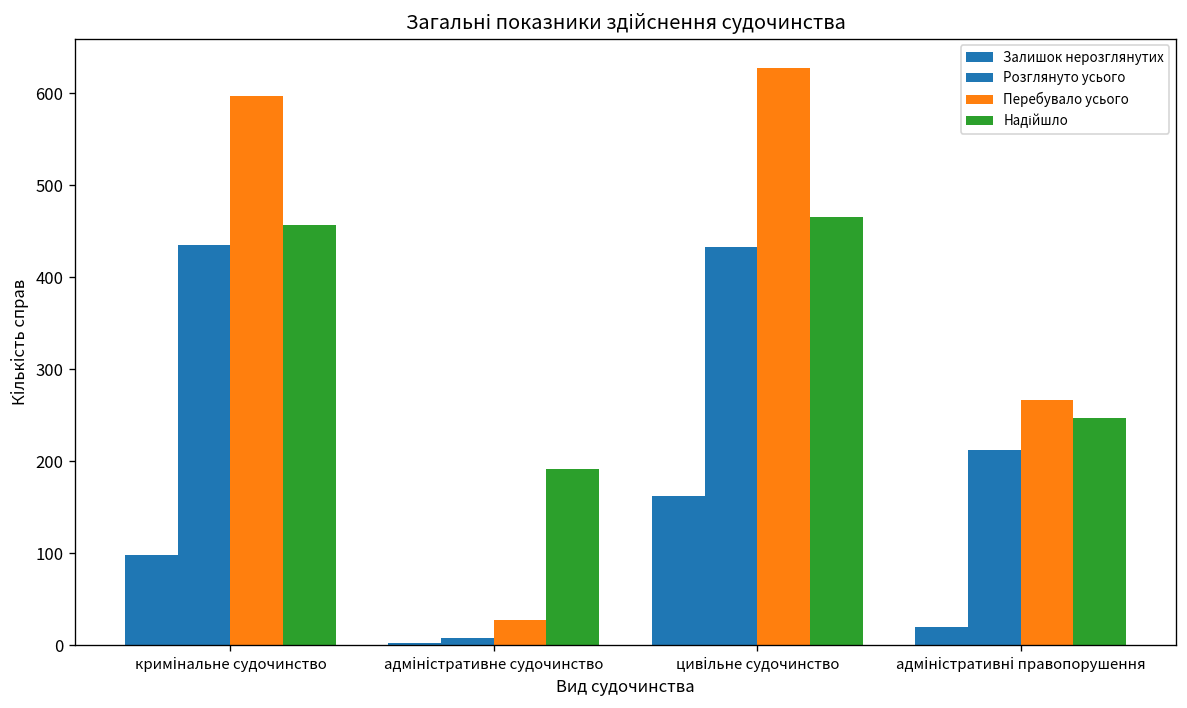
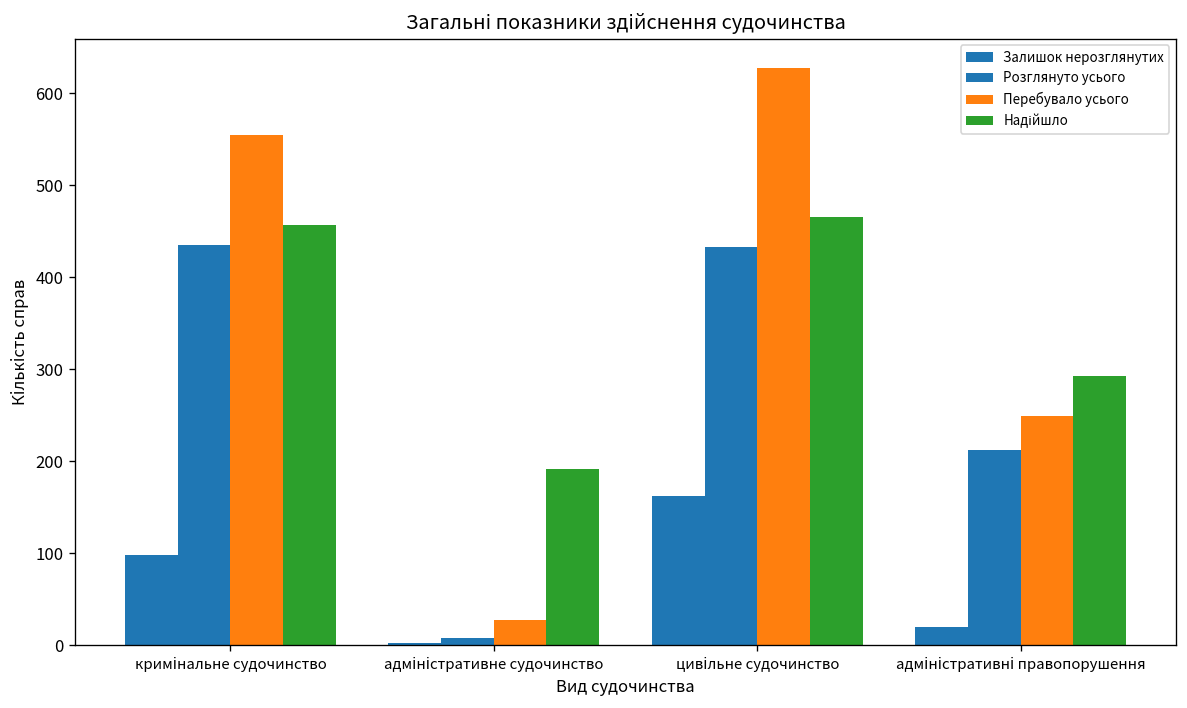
  {
    "Перебувало усього": {
-     "кримінальне судочинство": 600,
+     "кримінальне судочинство": 560,
      "адміністративне судочинство": 30,
      "цивільне судочинство": 630,
-     "адміністративні правопорушення": 270
+     "адміністративні правопорушення": 250
    },
    "Надійшло": {
      "кримінальне судочинство": 460,
      "адміністративне судочинство": 190,
      "цивільне судочинство": 470,
-     "адміністративні правопорушення": 250
+     "адміністративні правопорушення": 290
    }
  }
